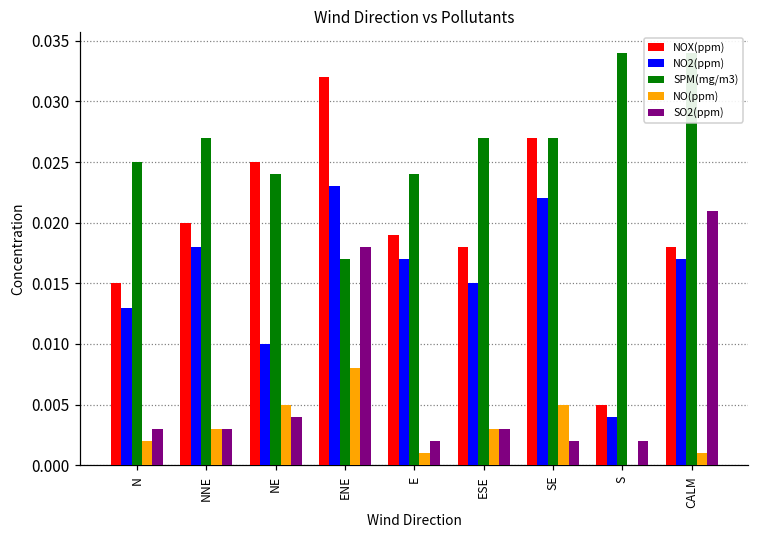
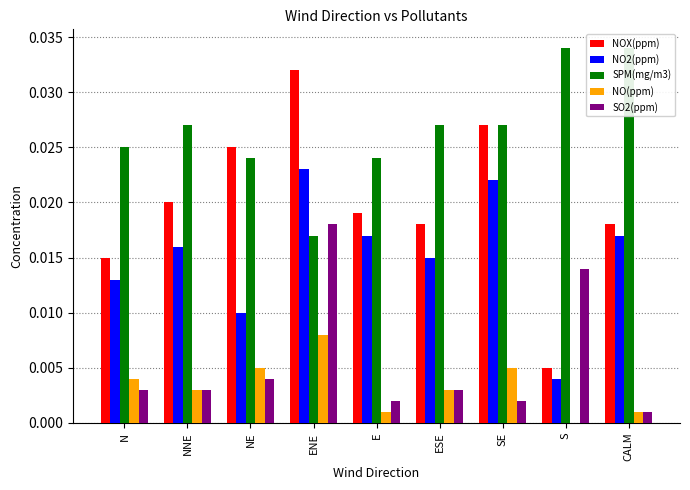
  {
    "NOX(ppm)": {
      "N": 0.015,
      "NNE": 0.020,
      "NE": 0.025,
      "ENE": 0.032,
      "E": 0.019,
      "ESE": 0.018,
      "SE": 0.027,
      "S": 0.005,
      "CALM": 0.018
    },
    "NO2(ppm)": {
      "N": 0.013,
-     "NNE": 0.018,
+     "NNE": 0.016,
      "NE": 0.010,
      "ENE": 0.023,
      "E": 0.017,
      "ESE": 0.015,
      "SE": 0.022,
      "S": 0.004,
      "CALM": 0.017
    },
    "SPM(mg/m3)": {
      "N": 0.025,
      "NNE": 0.027,
      "NE": 0.024,
      "ENE": 0.017,
      "E": 0.024,
      "ESE": 0.027,
      "SE": 0.027,
      "S": 0.034
    },
    "NO(ppm)": {
-     "N": 0.002,
+     "N": 0.004,
      "NNE": 0.003,
      "NE": 0.005,
      "ENE": 0.008,
      "E": 0.001,
      "ESE": 0.003,
      "SE": 0.005,
      "S": 0.000,
      "CALM": 0.001
    },
    "SO2(ppm)": {
      "N": 0.003,
      "NNE": 0.003,
      "NE": 0.004,
      "ENE": 0.018,
      "E": 0.002,
      "ESE": 0.003,
      "SE": 0.002,
-     "S": 0.002,
-     "CALM": 0.021
+     "S": 0.014,
+     "CALM": 0.001
    }
  }
